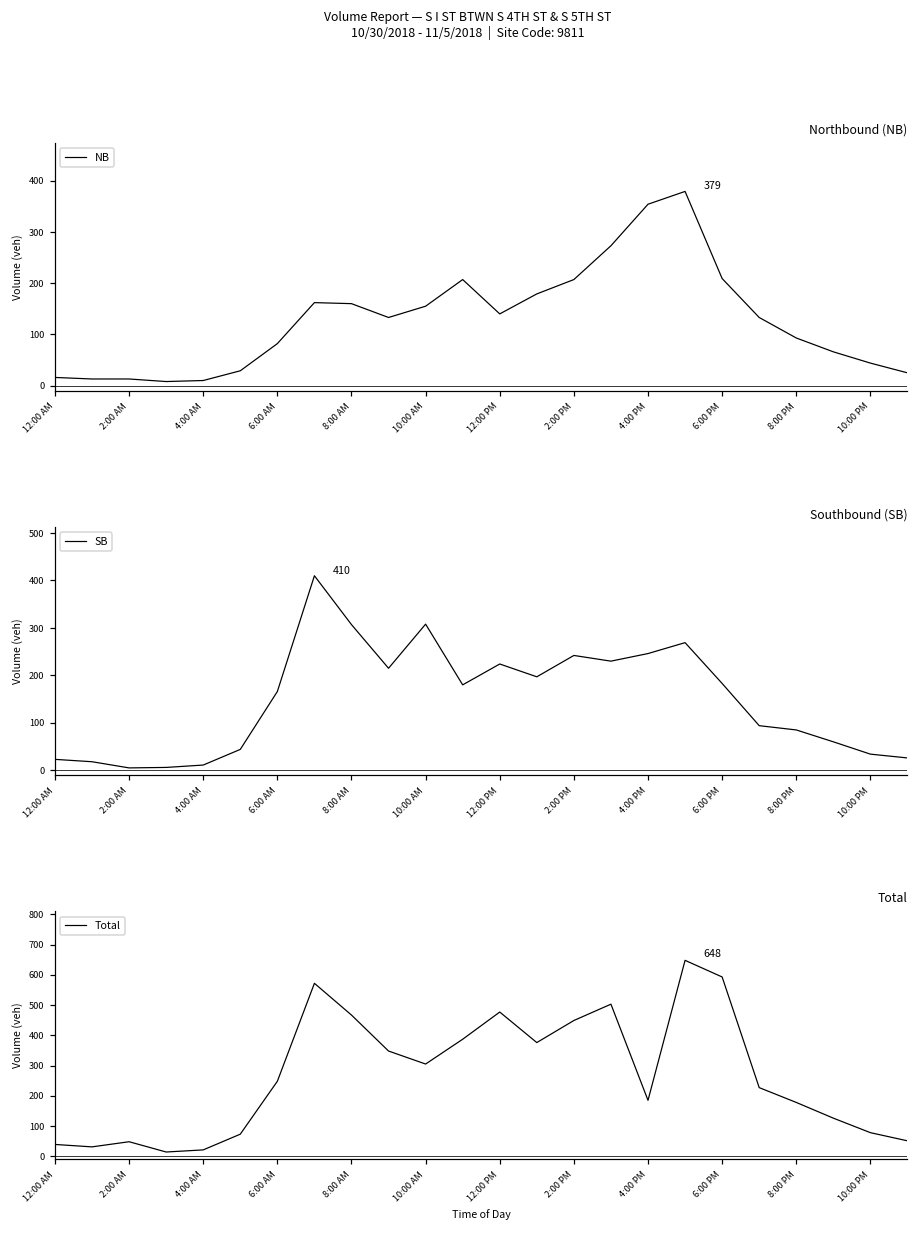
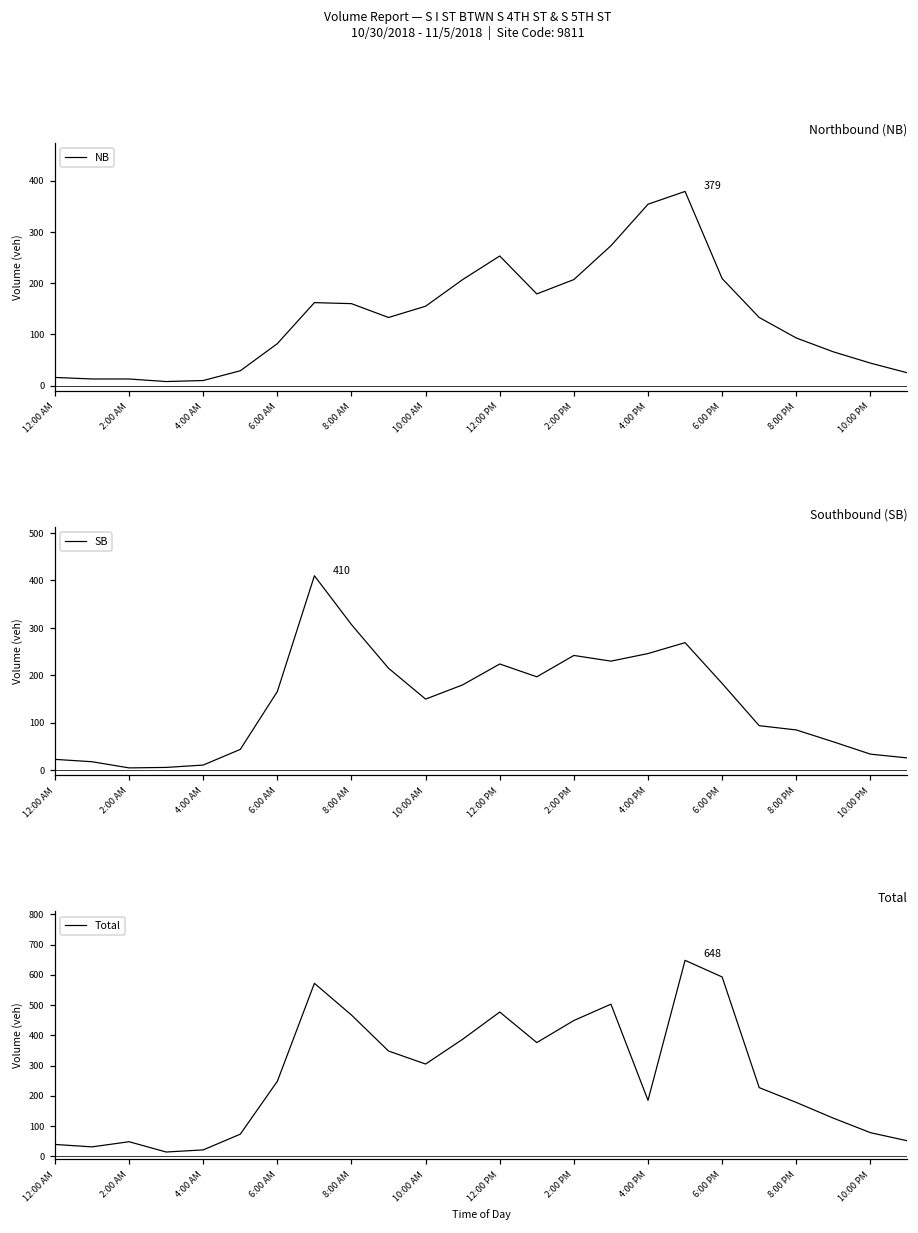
  {
    "Northbound (NB)": {
      "12:00 AM": 20,
      "2:00 AM": 10,
      "4:00 AM": 10,
      "6:00 AM": 80,
      "8:00 AM": 160,
      "10:00 AM": 160,
-     "12:00 PM": 140,
+     "12:00 PM": 250,
      "2:00 PM": 210,
      "4:00 PM": 350,
      "6:00 PM": 210,
      "8:00 PM": 90,
      "10:00 PM": 40
    },
    "Southbound (SB)": {
      "12:00 AM": 20,
      "2:00 AM": 10,
      "4:00 AM": 10,
      "6:00 AM": 170,
      "8:00 AM": 310,
-     "10:00 AM": 310,
+     "10:00 AM": 150,
      "12:00 PM": 220,
      "2:00 PM": 240,
      "4:00 PM": 250,
      "6:00 PM": 180,
      "8:00 PM": 90,
      "10:00 PM": 30
    },
    "Total": {
      "12:00 AM": 40,
      "2:00 AM": 50,
      "4:00 AM": 20,
      "6:00 AM": 250,
      "8:00 AM": 470,
      "10:00 AM": 310,
      "12:00 PM": 480,
      "2:00 PM": 450,
      "4:00 PM": 190,
      "8:00 PM": 180,
      "10:00 PM": 80
    }
  }
